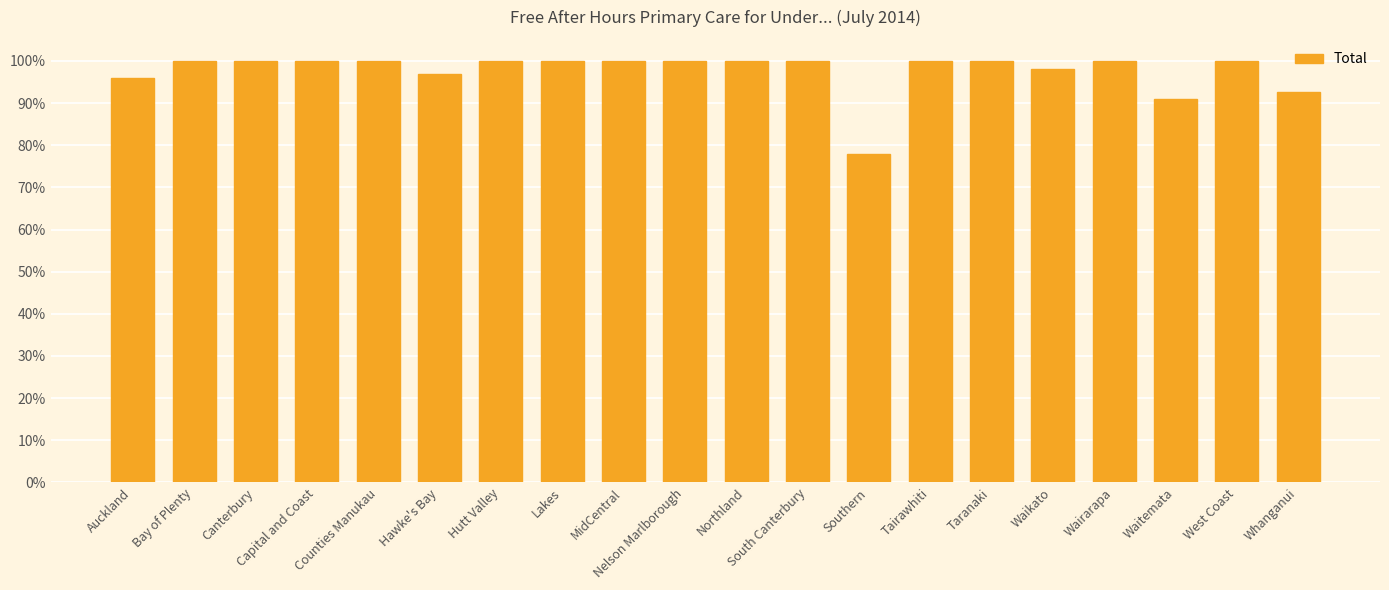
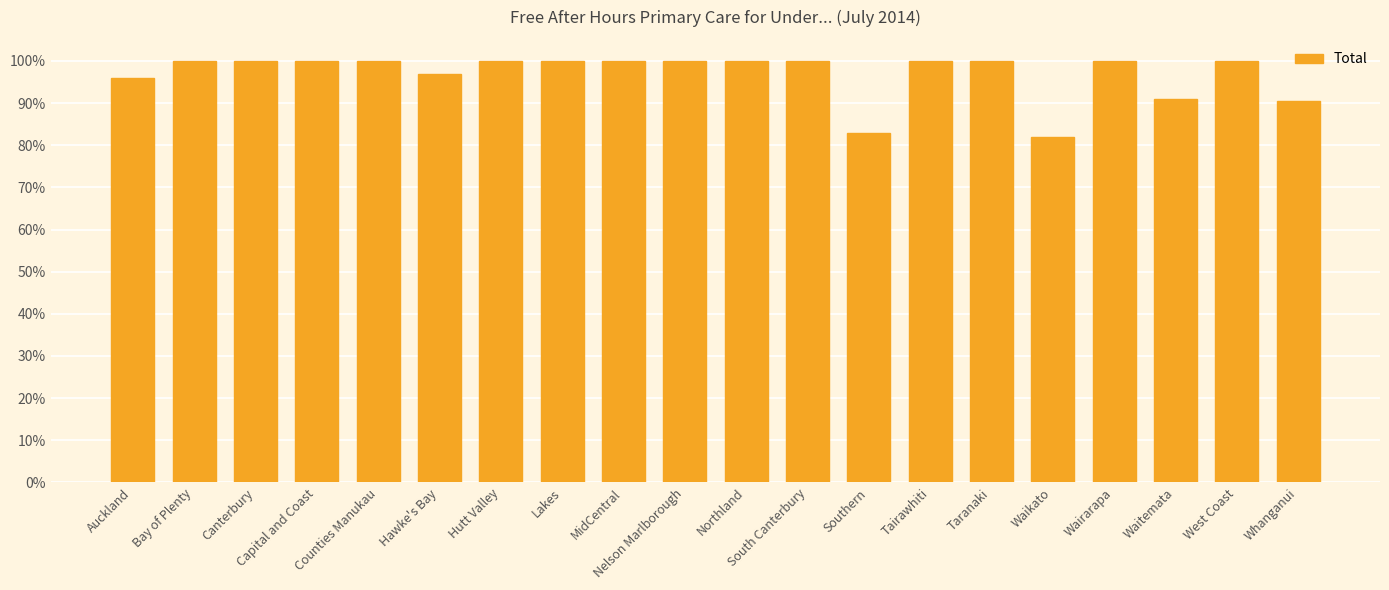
  {
    "Auckland": "96%",
    "Bay of Plenty": "100%",
    "Canterbury": "100%",
    "Capital and Coast": "100%",
    "Counties Manukau": "100%",
    "Hawke's Bay": "97%",
    "Hutt Valley": "100%",
    "Lakes": "100%",
    "MidCentral": "100%",
    "Nelson Marlborough": "100%",
    "Northland": "100%",
    "South Canterbury": "100%",
-   "Southern": "78%",
+   "Southern": "83%",
    "Tairawhiti": "100%",
    "Taranaki": "100%",
-   "Waikato": "98%",
+   "Waikato": "82%",
    "Wairarapa": "100%",
    "Waitemata": "91%",
    "West Coast": "100%",
-   "Whanganui": "93%"
+   "Whanganui": "91%"
  }
